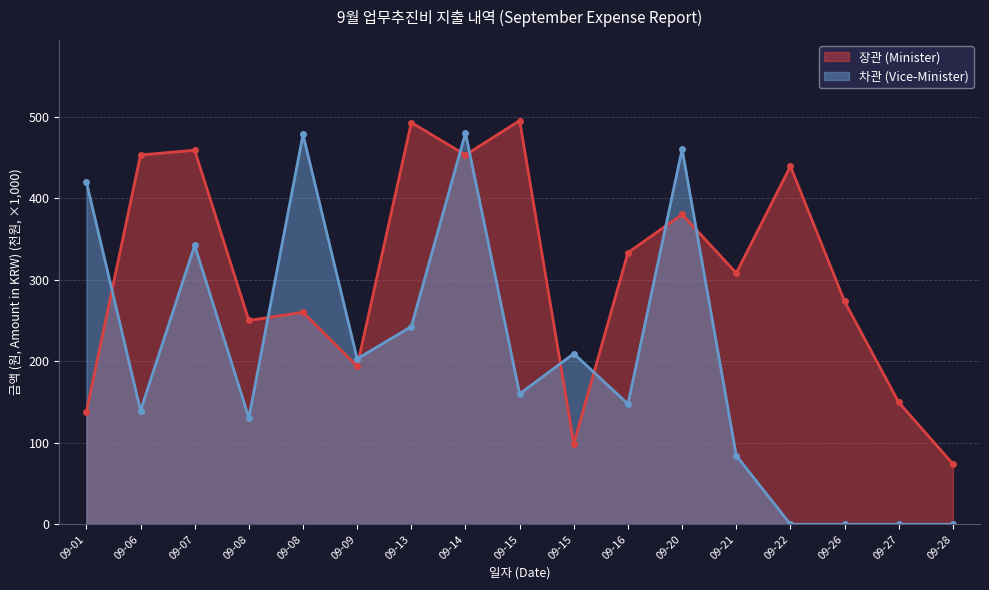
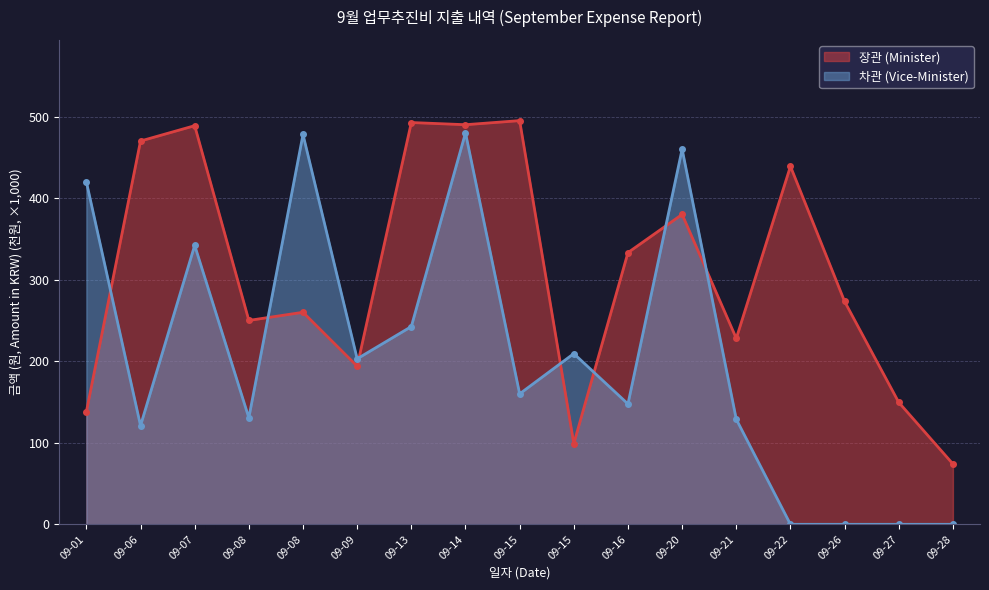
  {
    "장관 (Minister)": {
      "09-01": 140,
-     "09-06": 450,
-     "09-07": 460,
+     "09-06": 470,
+     "09-07": 490,
      "09-09": 190,
      "09-13": 490,
-     "09-14": 450,
+     "09-14": 490,
      "09-16": 330,
      "09-20": 380,
-     "09-21": 310,
+     "09-21": 230,
      "09-22": 440,
      "09-26": 270,
      "09-27": 150,
      "09-28": 70
    },
    "차관 (Vice-Minister)": {
      "09-01": 420,
-     "09-06": 140,
+     "09-06": 120,
      "09-07": 340,
      "09-09": 200,
      "09-13": 240,
      "09-14": 480,
      "09-16": 150,
      "09-20": 460,
-     "09-21": 80,
+     "09-21": 130,
      "09-22": 0,
      "09-26": 0,
      "09-27": 0,
      "09-28": 0
    }
  }
